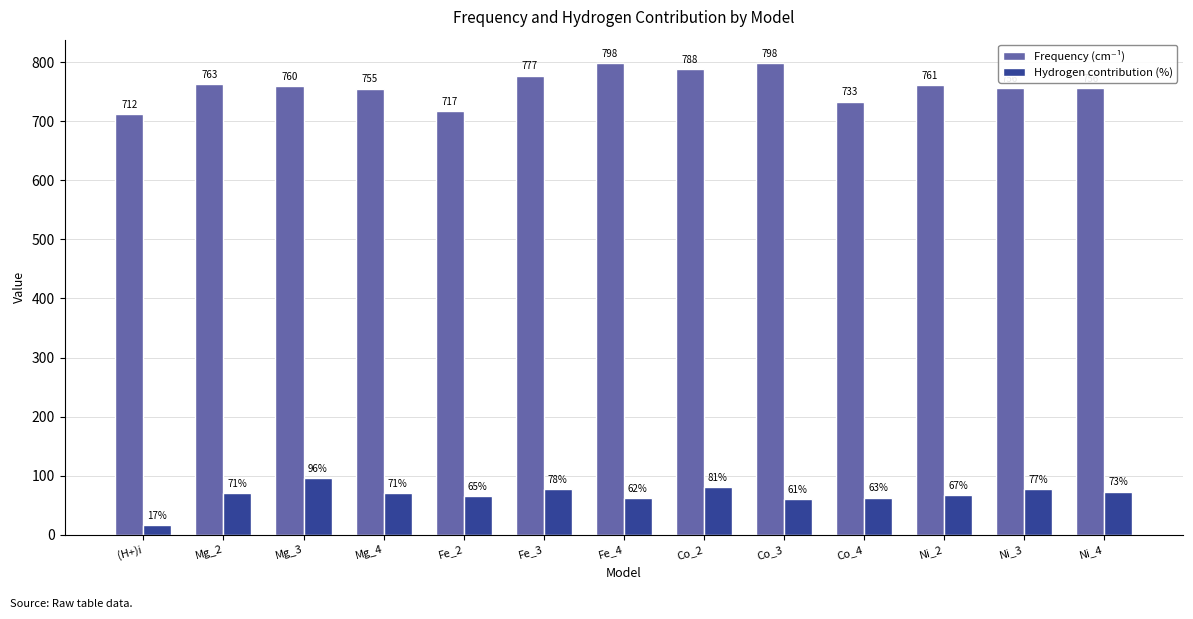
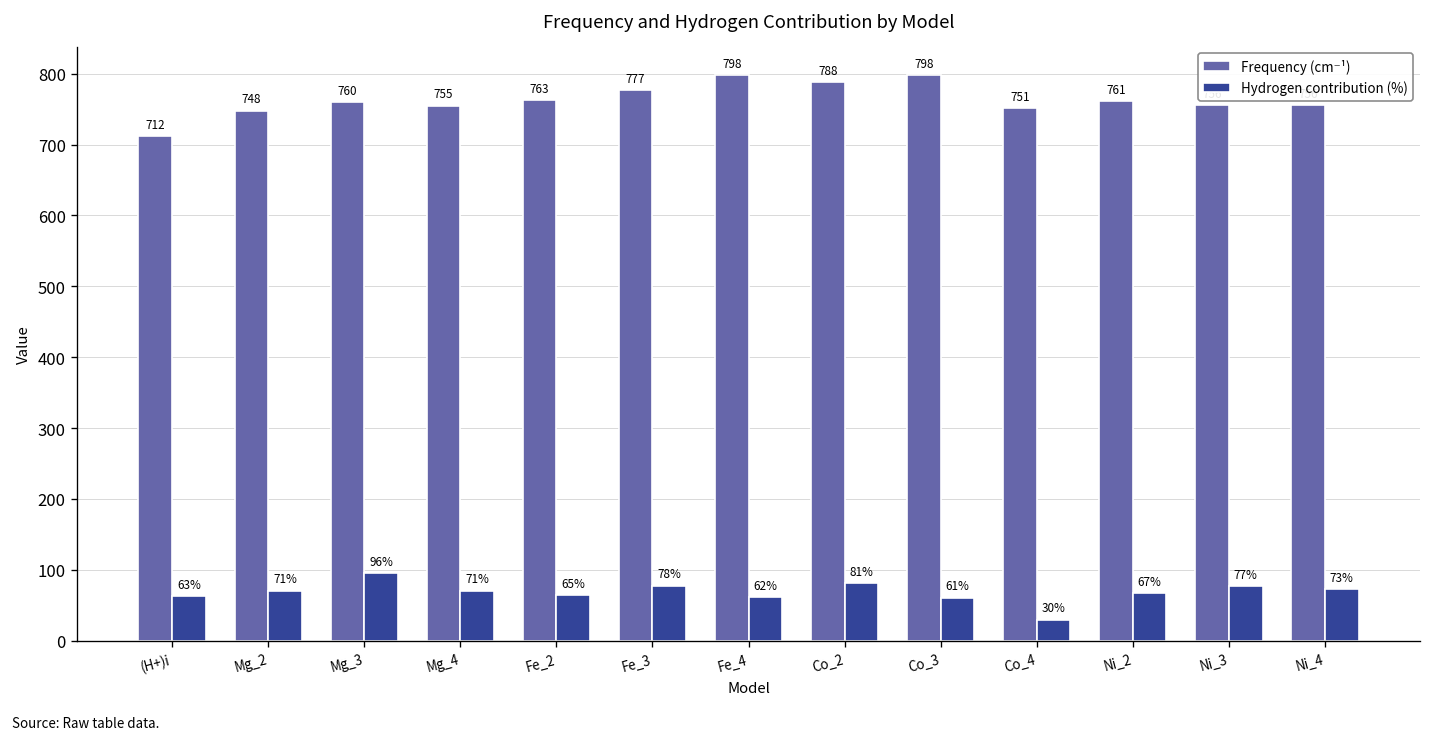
  {
    "Frequency (cm⁻¹)": {
      "(H+)i": "712",
-     "Mg_2": "763",
+     "Mg_2": "748",
      "Mg_3": "760",
      "Mg_4": "755",
-     "Fe_2": "717",
+     "Fe_2": "763",
      "Fe_3": "777",
      "Fe_4": "798",
      "Co_2": "788",
      "Co_3": "798",
-     "Co_4": "733",
+     "Co_4": "751",
      "Ni_2": "761"
    },
    "Hydrogen contribution (%)": {
-     "(H+)i": "17%",
+     "(H+)i": "63%",
      "Mg_2": "71%",
      "Mg_3": "96%",
      "Mg_4": "71%",
      "Fe_2": "65%",
      "Fe_3": "78%",
      "Fe_4": "62%",
      "Co_2": "81%",
      "Co_3": "61%",
-     "Co_4": "63%",
+     "Co_4": "30%",
      "Ni_2": "67%",
      "Ni_3": "77%",
      "Ni_4": "73%"
    }
  }
